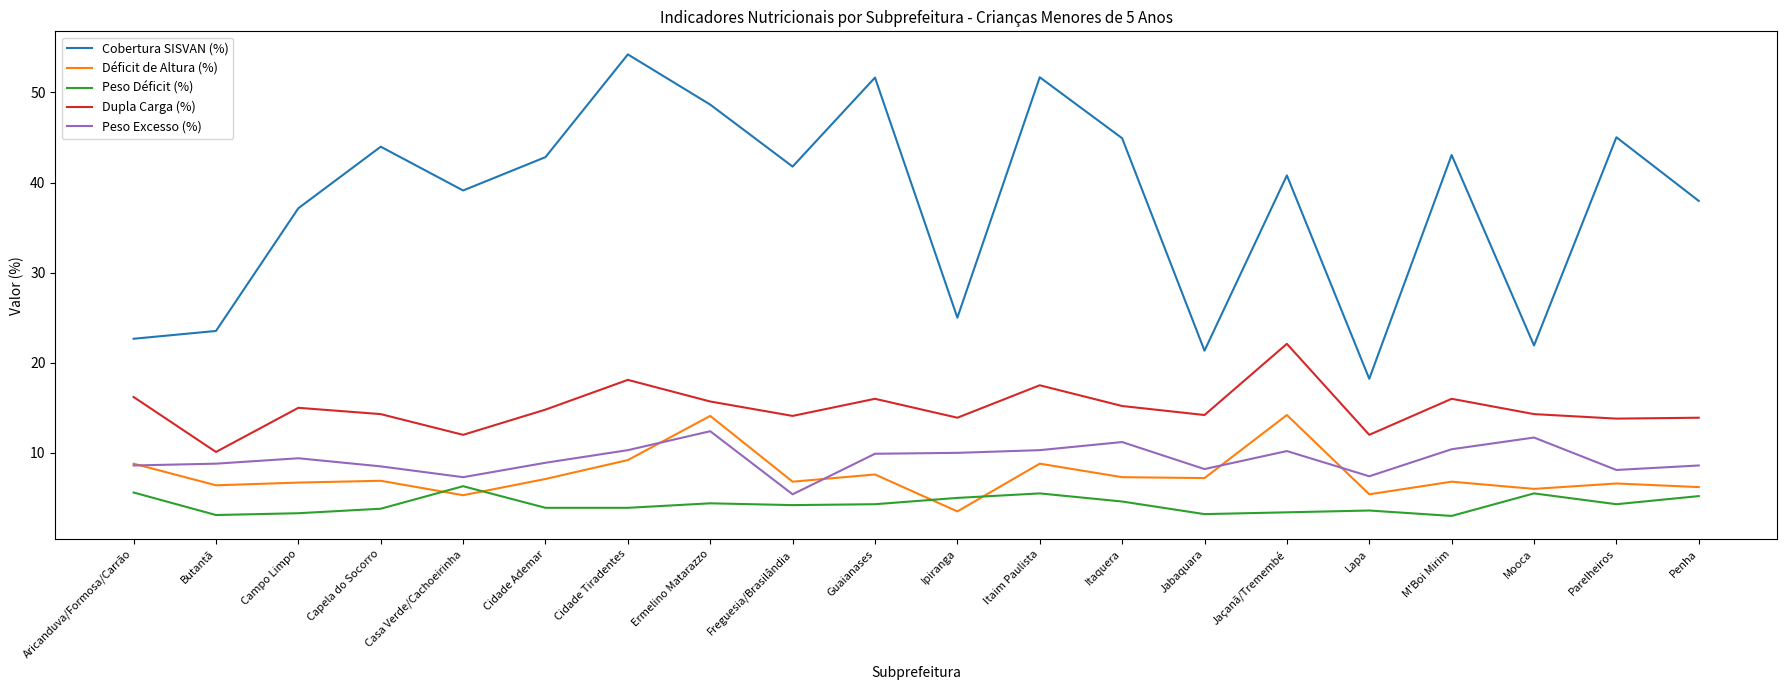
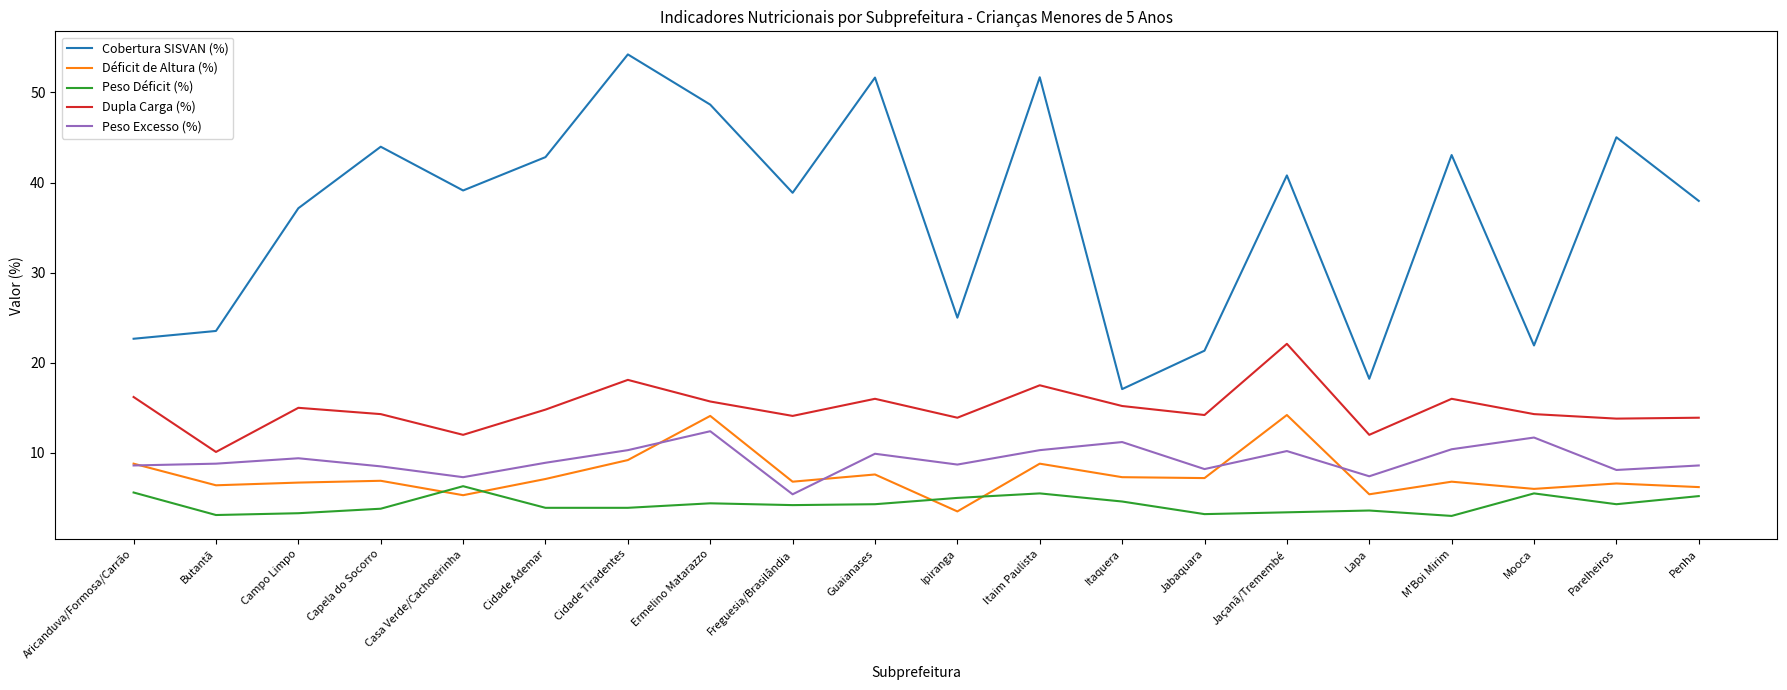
  {
    "Cobertura SISVAN (%)": {
      "Aricanduva/Formosa/Carrão": 23,
      "Butantã": 24,
      "Campo Limpo": 37,
      "Capela do Socorro": 44,
      "Casa Verde/Cachoeirinha": 39,
      "Cidade Ademar": 43,
      "Cidade Tiradentes": 54,
      "Ermelino Matarazzo": 49,
-     "Freguesia/Brasilândia": 42,
+     "Freguesia/Brasilândia": 39,
      "Guaianases": 52,
      "Ipiranga": 25,
      "Itaim Paulista": 52,
-     "Itaquera": 45,
+     "Itaquera": 17,
      "Jabaquara": 21,
      "Jaçanã/Tremembé": 41,
      "Lapa": 18,
      "M'Boi Mirim": 43,
      "Mooca": 22,
      "Parelheiros": 45,
      "Penha": 38
    },
    "Déficit de Altura (%)": {
      "Butantã": 6,
      "Campo Limpo": 7,
      "Capela do Socorro": 7,
      "Casa Verde/Cachoeirinha": 5,
      "Cidade Ademar": 7,
      "Cidade Tiradentes": 9,
      "Ermelino Matarazzo": 14,
      "Freguesia/Brasilândia": 7,
      "Guaianases": 8,
      "Ipiranga": 4,
      "Itaim Paulista": 9,
      "Itaquera": 7,
      "Jabaquara": 7,
      "Jaçanã/Tremembé": 14,
      "Lapa": 5,
      "M'Boi Mirim": 7,
      "Mooca": 6,
      "Parelheiros": 7,
      "Penha": 6
    },
    "Peso Déficit (%)": {
      "Aricanduva/Formosa/Carrão": 6,
      "Butantã": 3,
      "Campo Limpo": 3,
      "Capela do Socorro": 4,
      "Casa Verde/Cachoeirinha": 6,
      "Cidade Ademar": 4,
      "Cidade Tiradentes": 4,
      "Ermelino Matarazzo": 4,
      "Freguesia/Brasilândia": 4,
      "Guaianases": 4,
      "Ipiranga": 5,
      "Itaim Paulista": 6,
      "Itaquera": 5,
      "Jabaquara": 3,
      "Jaçanã/Tremembé": 3,
      "Lapa": 4,
      "M'Boi Mirim": 3,
      "Mooca": 6,
      "Parelheiros": 4,
      "Penha": 5
    },
    "Dupla Carga (%)": {
      "Aricanduva/Formosa/Carrão": 16,
      "Butantã": 10,
      "Campo Limpo": 15,
      "Capela do Socorro": 14,
      "Casa Verde/Cachoeirinha": 12,
      "Cidade Ademar": 15,
      "Cidade Tiradentes": 18,
      "Ermelino Matarazzo": 16,
      "Freguesia/Brasilândia": 14,
      "Guaianases": 16,
      "Ipiranga": 14,
      "Itaim Paulista": 18,
      "Itaquera": 15,
      "Jabaquara": 14,
      "Jaçanã/Tremembé": 22,
      "Lapa": 12,
      "M'Boi Mirim": 16,
      "Mooca": 14,
      "Parelheiros": 14,
      "Penha": 14
    },
    "Peso Excesso (%)": {
      "Butantã": 9,
      "Campo Limpo": 9,
      "Capela do Socorro": 9,
      "Casa Verde/Cachoeirinha": 7,
      "Cidade Ademar": 9,
      "Cidade Tiradentes": 10,
      "Ermelino Matarazzo": 12,
      "Freguesia/Brasilândia": 5,
      "Guaianases": 10,
-     "Ipiranga": 10,
+     "Ipiranga": 9,
      "Itaim Paulista": 10,
      "Itaquera": 11,
      "Jabaquara": 8,
      "Jaçanã/Tremembé": 10,
      "Lapa": 7,
      "M'Boi Mirim": 10,
      "Mooca": 12,
      "Parelheiros": 8,
      "Penha": 9
    }
  }
